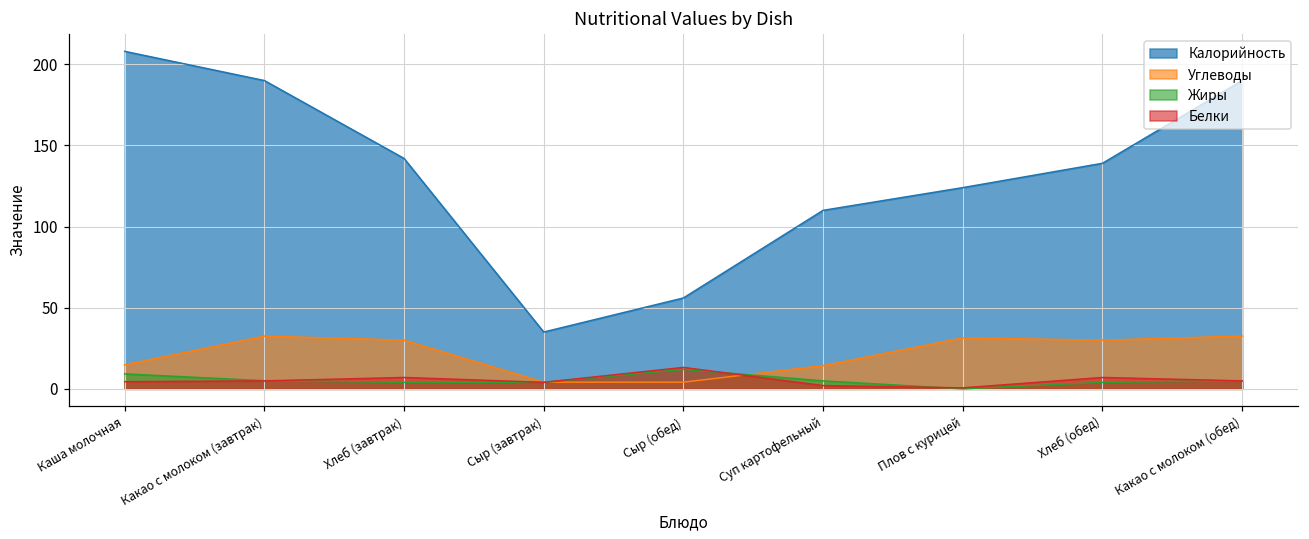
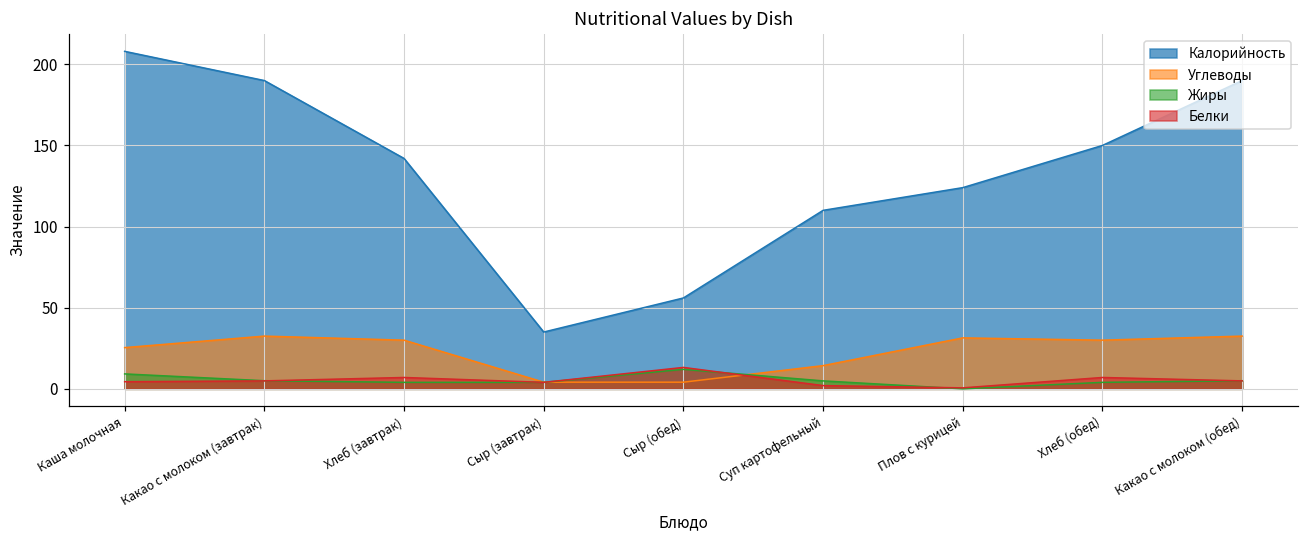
  {
    "Калорийность": {
      "Каша молочная": 208,
      "Какао с молоком (завтрак)": 190,
      "Хлеб (завтрак)": 142,
      "Сыр (завтрак)": 35,
      "Сыр (обед)": 56,
      "Суп картофельный": 110,
      "Плов с курицей": 124,
-     "Хлеб (обед)": 139
+     "Хлеб (обед)": 150
    },
    "Углеводы": {
-     "Каша молочная": 15,
+     "Каша молочная": 25,
      "Какао с молоком (завтрак)": 33,
      "Хлеб (завтрак)": 30,
      "Сыр (обед)": 4,
      "Суп картофельный": 14,
      "Плов с курицей": 31,
      "Хлеб (обед)": 30,
      "Какао с молоком (обед)": 33
    },
    "Жиры": {
      "Каша молочная": 9,
      "Хлеб (завтрак)": 4,
      "Суп картофельный": 5,
      "Хлеб (обед)": 4
    },
    "Белки": {
      "Каша молочная": 4,
      "Хлеб (завтрак)": 7,
      "Суп картофельный": 2,
      "Хлеб (обед)": 7
    }
  }
